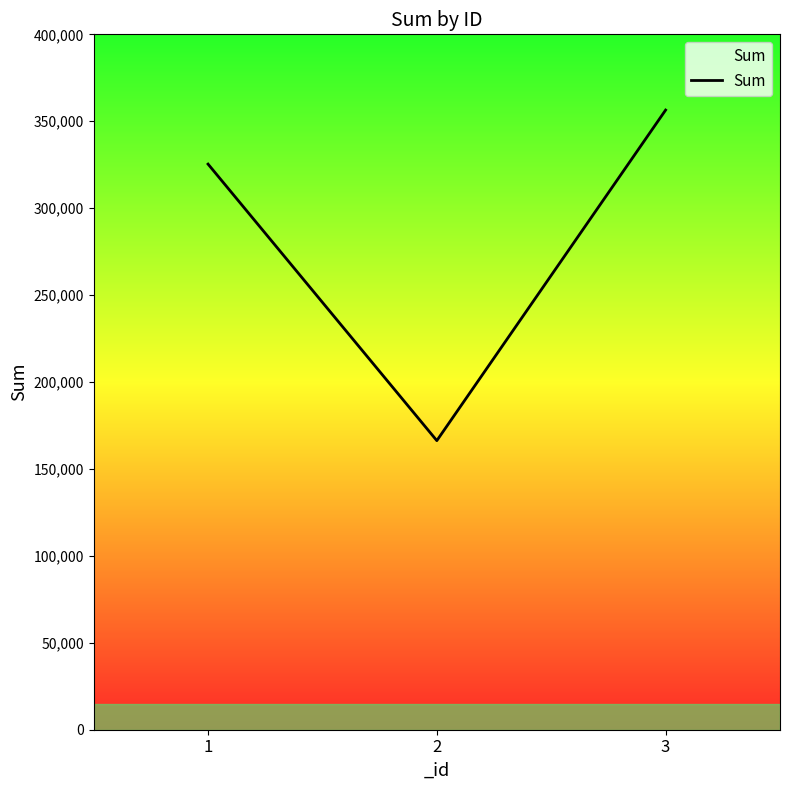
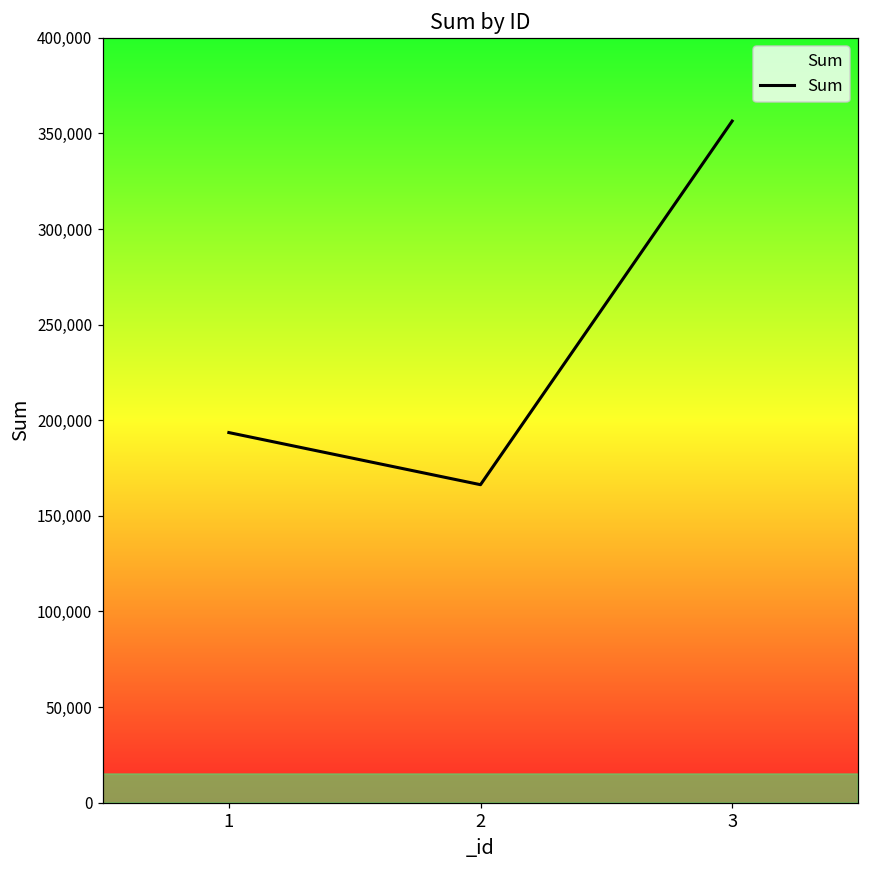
  {
-   "1": "325,000",
+   "1": "194,000",
    "2": "166,000",
    "3": "356,000"
  }
